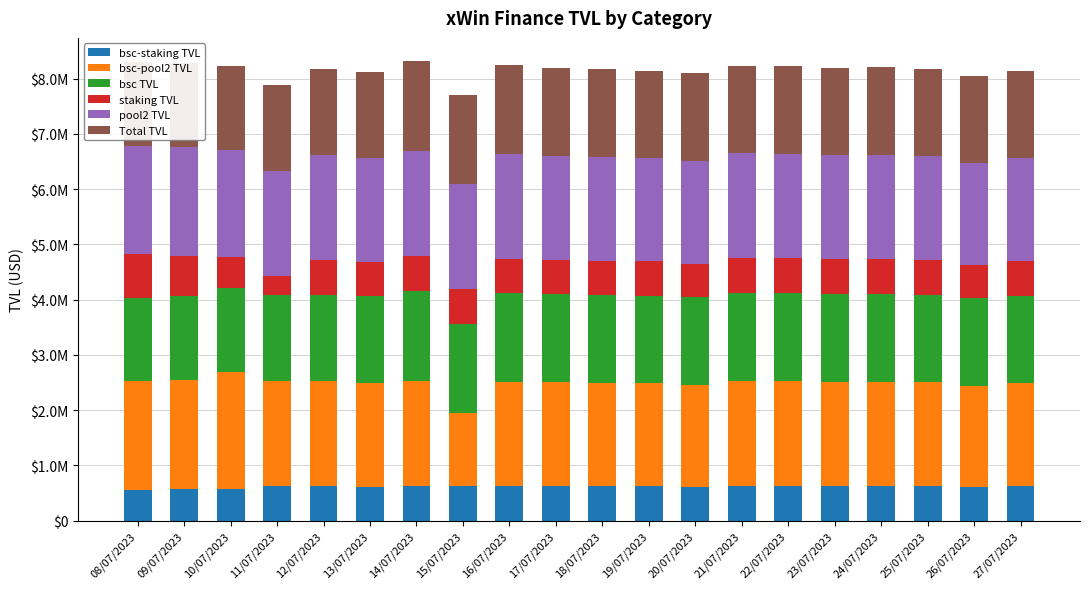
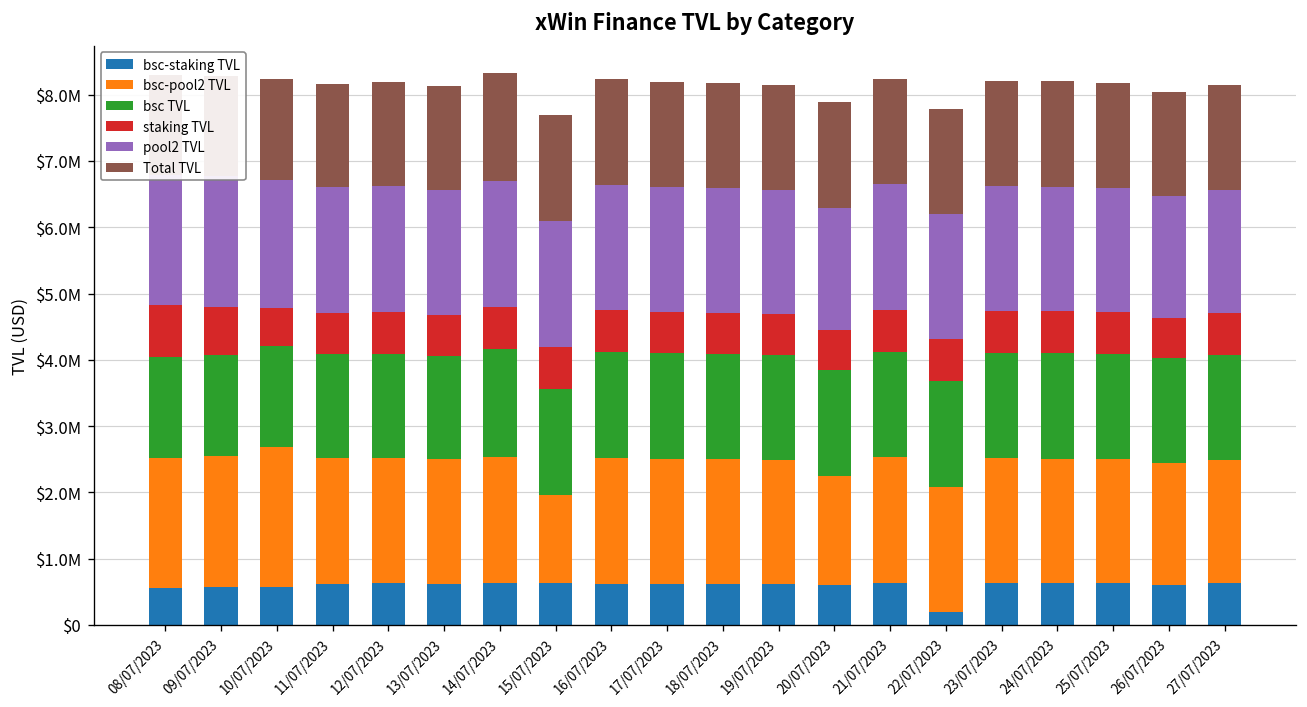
  {
    "bsc-staking TVL": {
      "08/07/2023": "$600000",
      "09/07/2023": "$600000",
      "10/07/2023": "$600000",
      "11/07/2023": "$600000",
      "12/07/2023": "$600000",
      "13/07/2023": "$600000",
      "14/07/2023": "$600000",
      "15/07/2023": "$600000",
      "16/07/2023": "$600000",
      "17/07/2023": "$600000",
      "18/07/2023": "$600000",
      "19/07/2023": "$600000",
      "20/07/2023": "$600000",
      "21/07/2023": "$600000",
-     "22/07/2023": "$600000",
+     "22/07/2023": "$200000",
      "23/07/2023": "$600000",
      "24/07/2023": "$600000",
      "25/07/2023": "$600000",
      "26/07/2023": "$600000",
      "27/07/2023": "$600000"
    },
    "bsc-pool2 TVL": {
      "08/07/2023": "$2000000",
      "09/07/2023": "$2000000",
      "10/07/2023": "$2100000",
      "11/07/2023": "$1900000",
      "12/07/2023": "$1900000",
      "13/07/2023": "$1900000",
      "14/07/2023": "$1900000",
      "15/07/2023": "$1300000",
      "16/07/2023": "$1900000",
      "17/07/2023": "$1900000",
      "18/07/2023": "$1900000",
      "19/07/2023": "$1900000",
-     "20/07/2023": "$1800000",
+     "20/07/2023": "$1600000",
      "21/07/2023": "$1900000",
      "22/07/2023": "$1900000",
      "23/07/2023": "$1900000",
      "24/07/2023": "$1900000",
      "25/07/2023": "$1900000",
      "26/07/2023": "$1800000",
      "27/07/2023": "$1900000"
    },
    "bsc TVL": {
      "08/07/2023": "$1500000",
      "09/07/2023": "$1500000",
      "10/07/2023": "$1500000",
      "11/07/2023": "$1600000",
      "12/07/2023": "$1600000",
      "13/07/2023": "$1600000",
      "14/07/2023": "$1600000",
      "15/07/2023": "$1600000",
      "16/07/2023": "$1600000",
      "17/07/2023": "$1600000",
      "18/07/2023": "$1600000",
      "19/07/2023": "$1600000",
      "20/07/2023": "$1600000",
      "21/07/2023": "$1600000",
      "22/07/2023": "$1600000",
      "23/07/2023": "$1600000",
      "24/07/2023": "$1600000",
      "25/07/2023": "$1600000",
      "26/07/2023": "$1600000",
      "27/07/2023": "$1600000"
    },
    "staking TVL": {
      "08/07/2023": "$800000",
      "09/07/2023": "$700000",
      "10/07/2023": "$600000",
-     "11/07/2023": "$300000",
+     "11/07/2023": "$600000",
      "12/07/2023": "$600000",
      "13/07/2023": "$600000",
      "14/07/2023": "$600000",
      "15/07/2023": "$600000",
      "16/07/2023": "$600000",
      "17/07/2023": "$600000",
      "18/07/2023": "$600000",
      "19/07/2023": "$600000",
      "20/07/2023": "$600000",
      "21/07/2023": "$600000",
      "22/07/2023": "$600000",
      "23/07/2023": "$600000",
      "24/07/2023": "$600000",
      "25/07/2023": "$600000",
      "26/07/2023": "$600000",
      "27/07/2023": "$600000"
    },
    "pool2 TVL": {
      "08/07/2023": "$2000000",
      "09/07/2023": "$2000000",
      "10/07/2023": "$1900000",
      "11/07/2023": "$1900000",
      "12/07/2023": "$1900000",
      "13/07/2023": "$1900000",
      "14/07/2023": "$1900000",
      "15/07/2023": "$1900000",
      "16/07/2023": "$1900000",
      "17/07/2023": "$1900000",
      "18/07/2023": "$1900000",
      "19/07/2023": "$1900000",
      "20/07/2023": "$1800000",
      "21/07/2023": "$1900000",
      "22/07/2023": "$1900000",
      "23/07/2023": "$1900000",
      "24/07/2023": "$1900000",
      "25/07/2023": "$1900000",
      "26/07/2023": "$1800000",
      "27/07/2023": "$1900000"
    },
    "Total TVL": {
      "10/07/2023": "$1500000",
      "11/07/2023": "$1600000",
      "12/07/2023": "$1600000",
      "13/07/2023": "$1600000",
      "14/07/2023": "$1600000",
      "15/07/2023": "$1600000",
      "16/07/2023": "$1600000",
      "17/07/2023": "$1600000",
      "18/07/2023": "$1600000",
      "19/07/2023": "$1600000",
      "20/07/2023": "$1600000",
      "21/07/2023": "$1600000",
      "22/07/2023": "$1600000",
      "23/07/2023": "$1600000",
      "24/07/2023": "$1600000",
      "25/07/2023": "$1600000",
      "26/07/2023": "$1600000",
      "27/07/2023": "$1600000"
    }
  }
